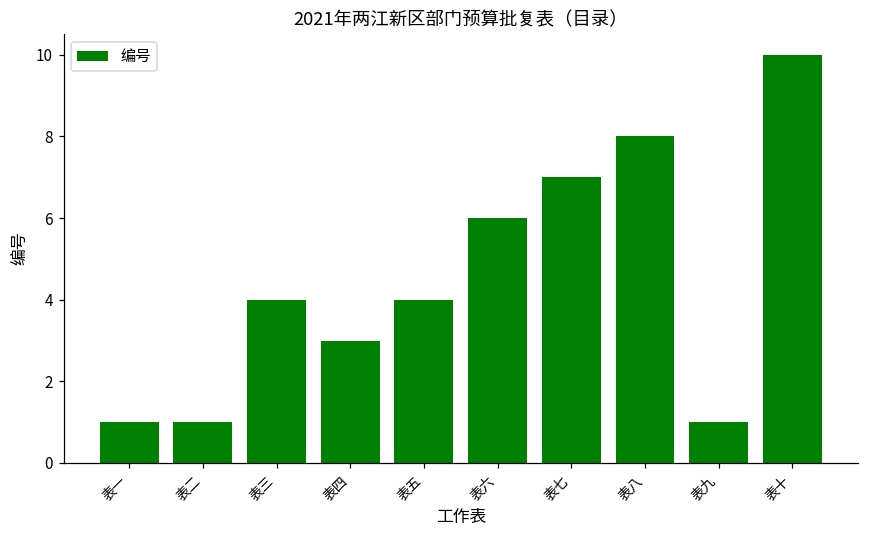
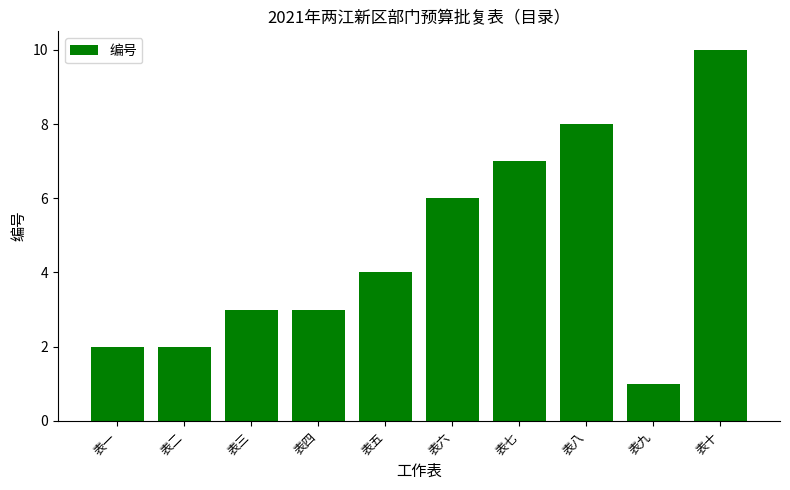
  {
-   "表一": 1,
-   "表二": 1,
-   "表三": 4,
+   "表一": 2,
+   "表二": 2,
+   "表三": 3,
    "表四": 3,
    "表五": 4,
    "表六": 6,
    "表七": 7,
    "表八": 8,
    "表九": 1,
    "表十": 10
  }
